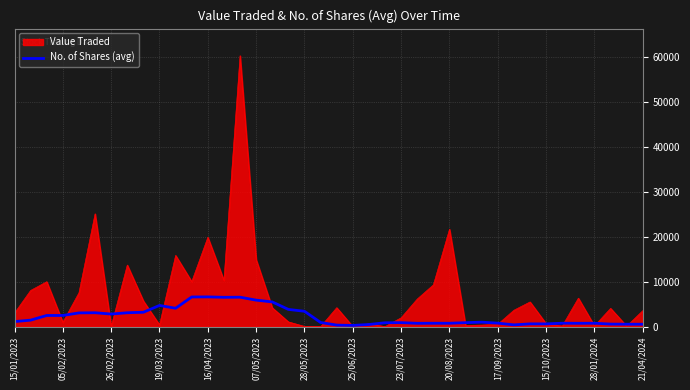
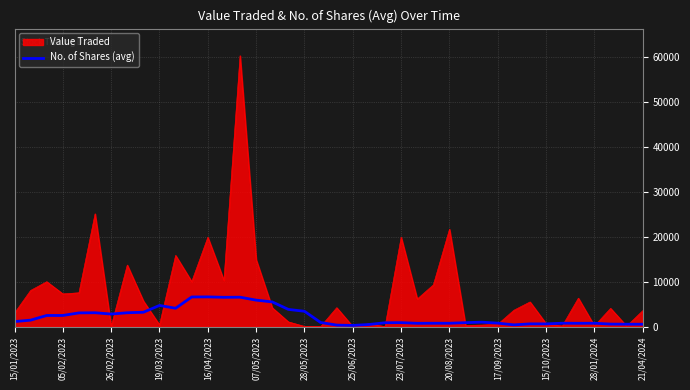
  {
    "Value Traded": {
      "15/01/2023": 3000,
-     "05/02/2023": 1000,
+     "05/02/2023": 7000,
      "26/02/2023": 0,
      "19/03/2023": 0,
      "16/04/2023": 20000,
      "07/05/2023": 15000,
      "28/05/2023": 0,
-     "23/07/2023": 2000,
+     "23/07/2023": 20000,
      "20/08/2023": 22000,
      "28/01/2024": 0,
      "21/04/2024": 4000
    },
    "No. of Shares (avg)": {
      "15/01/2023": 1000,
      "05/02/2023": 3000,
      "26/02/2023": 3000,
      "19/03/2023": 5000,
      "16/04/2023": 7000,
      "07/05/2023": 6000,
      "28/05/2023": 3000,
      "23/07/2023": 1000,
      "20/08/2023": 1000,
      "28/01/2024": 1000,
      "21/04/2024": 1000
    }
  }
